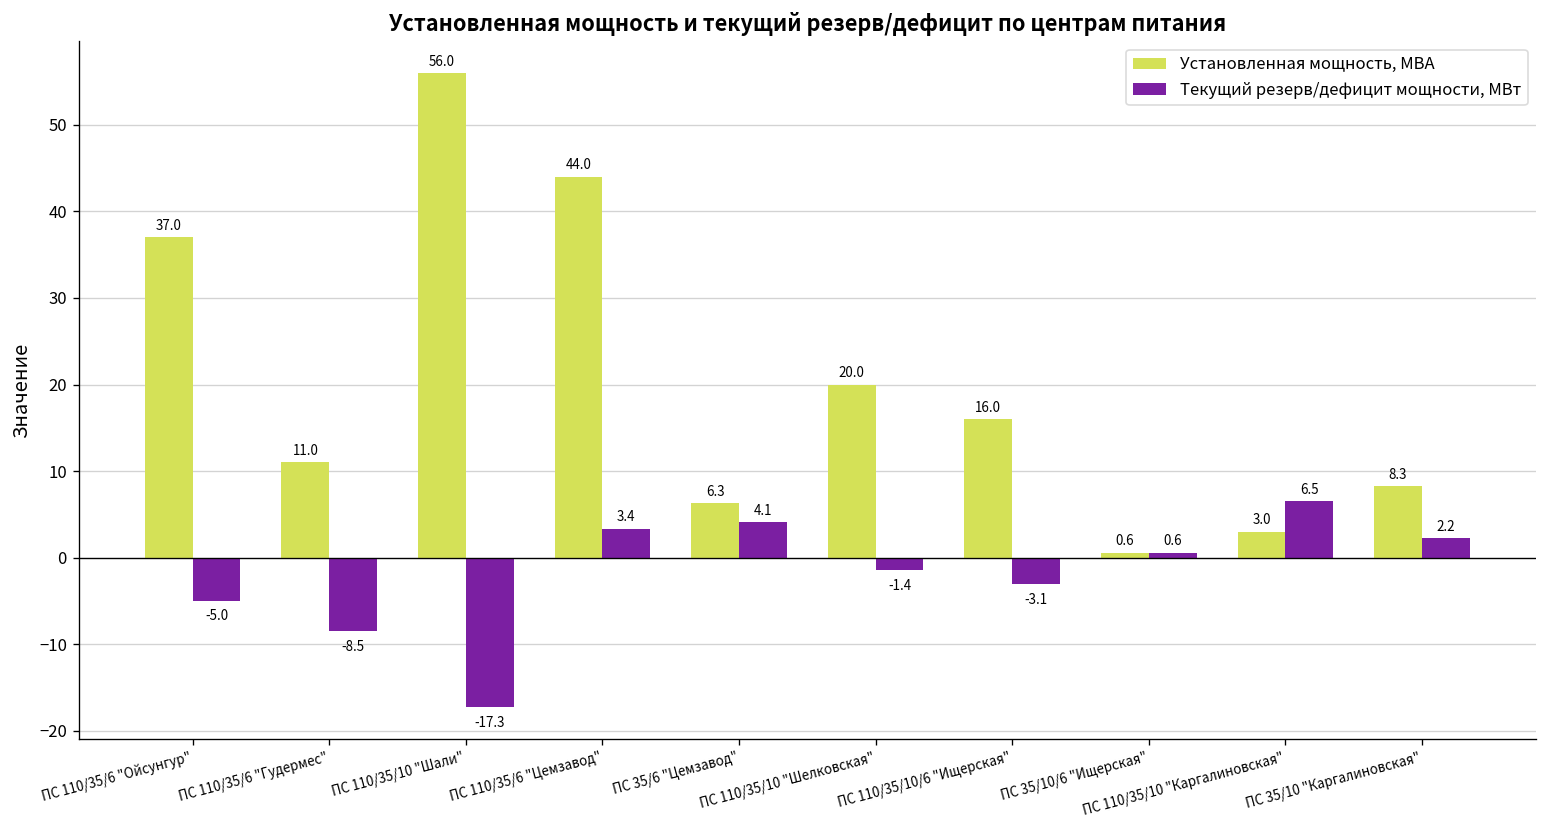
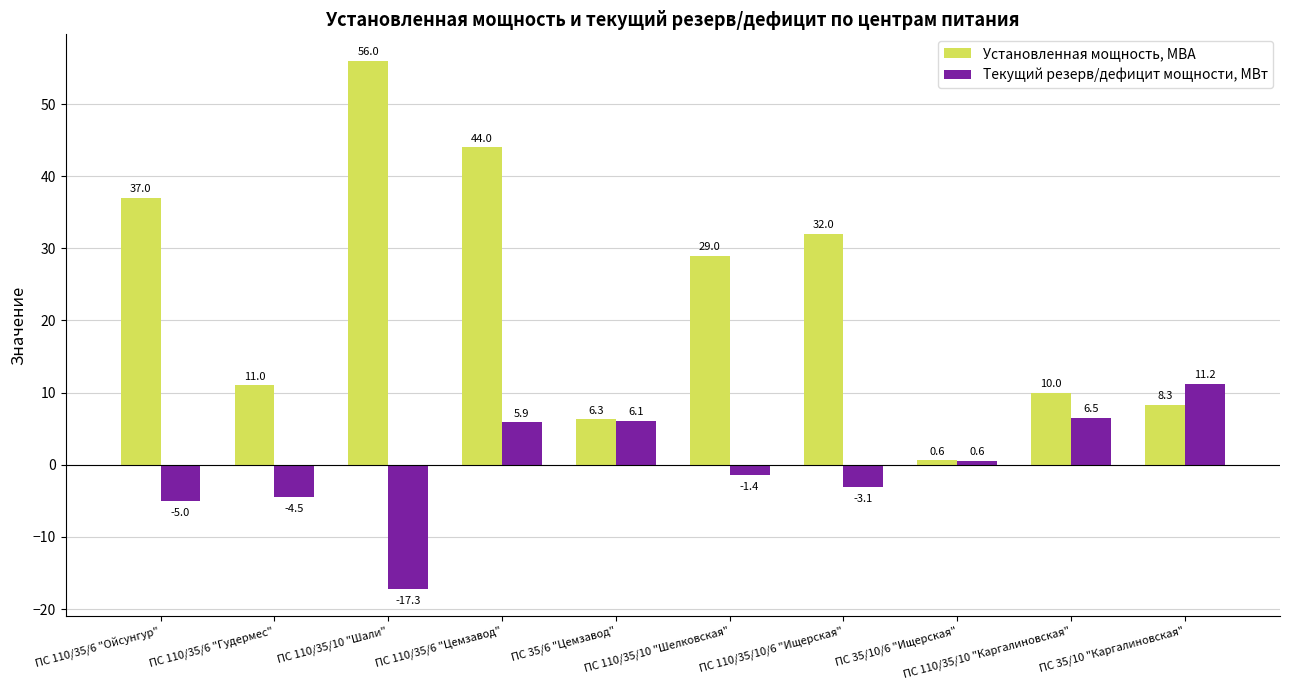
  {
    "Установленная мощность, МВА": {
      "ПС 110/35/6 \"Ойсунгур\"": 37.0,
      "ПС 110/35/6 \"Гудермес\"": 11.0,
      "ПС 110/35/10 \"Шали\"": 56.0,
      "ПС 110/35/6 \"Цемзавод\"": 44.0,
      "ПС 35/6 \"Цемзавод\"": 6.3,
-     "ПС 110/35/10 \"Шелковская\"": 20.0,
-     "ПС 110/35/10/6 \"Ищерская\"": 16.0,
+     "ПС 110/35/10 \"Шелковская\"": 29.0,
+     "ПС 110/35/10/6 \"Ищерская\"": 32.0,
      "ПС 35/10/6 \"Ищерская\"": 0.6,
-     "ПС 110/35/10 \"Каргалиновская\"": 3.0,
+     "ПС 110/35/10 \"Каргалиновская\"": 10.0,
      "ПС 35/10 \"Каргалиновская\"": 8.3
    },
    "Текущий резерв/дефицит мощности, МВт": {
      "ПС 110/35/6 \"Ойсунгур\"": -5.0,
-     "ПС 110/35/6 \"Гудермес\"": -8.5,
+     "ПС 110/35/6 \"Гудермес\"": -4.5,
      "ПС 110/35/10 \"Шали\"": -17.3,
-     "ПС 110/35/6 \"Цемзавод\"": 3.4,
-     "ПС 35/6 \"Цемзавод\"": 4.1,
+     "ПС 110/35/6 \"Цемзавод\"": 5.9,
+     "ПС 35/6 \"Цемзавод\"": 6.1,
      "ПС 110/35/10 \"Шелковская\"": -1.4,
      "ПС 110/35/10/6 \"Ищерская\"": -3.1,
      "ПС 35/10/6 \"Ищерская\"": 0.6,
      "ПС 110/35/10 \"Каргалиновская\"": 6.5,
-     "ПС 35/10 \"Каргалиновская\"": 2.2
+     "ПС 35/10 \"Каргалиновская\"": 11.2
    }
  }
